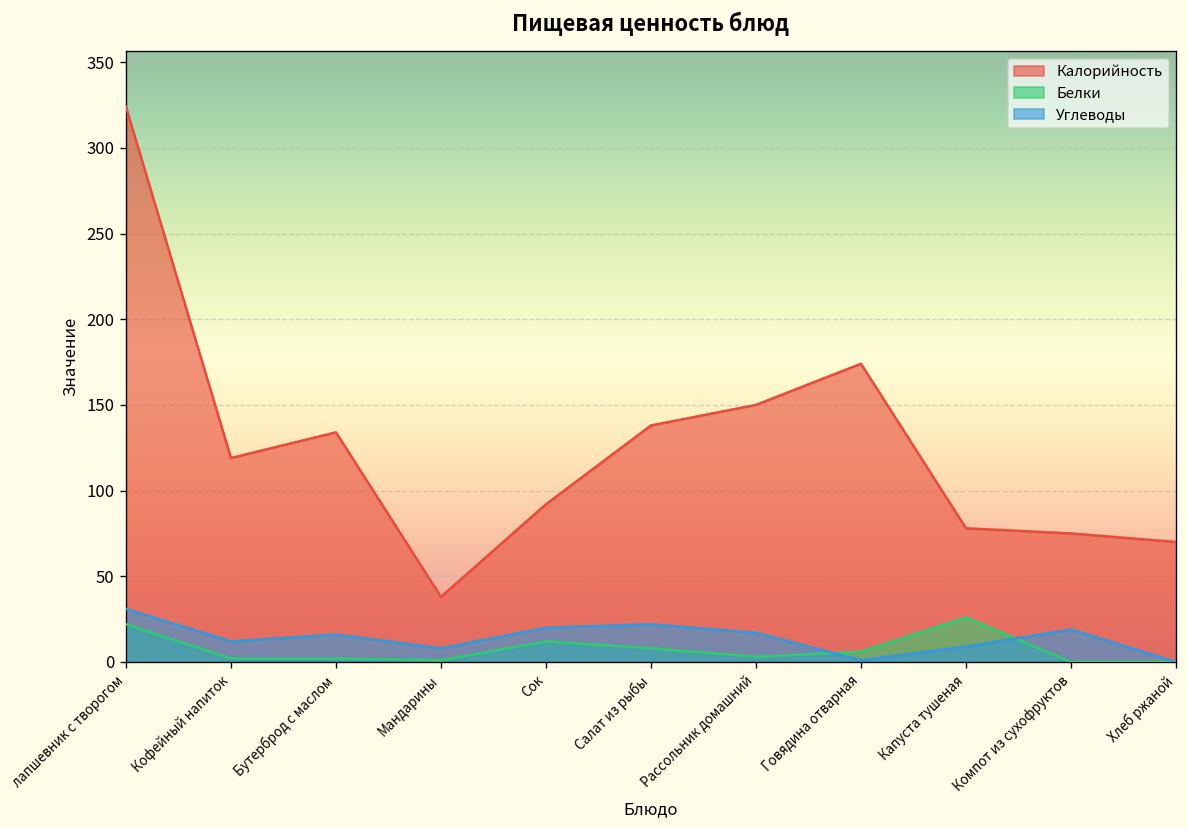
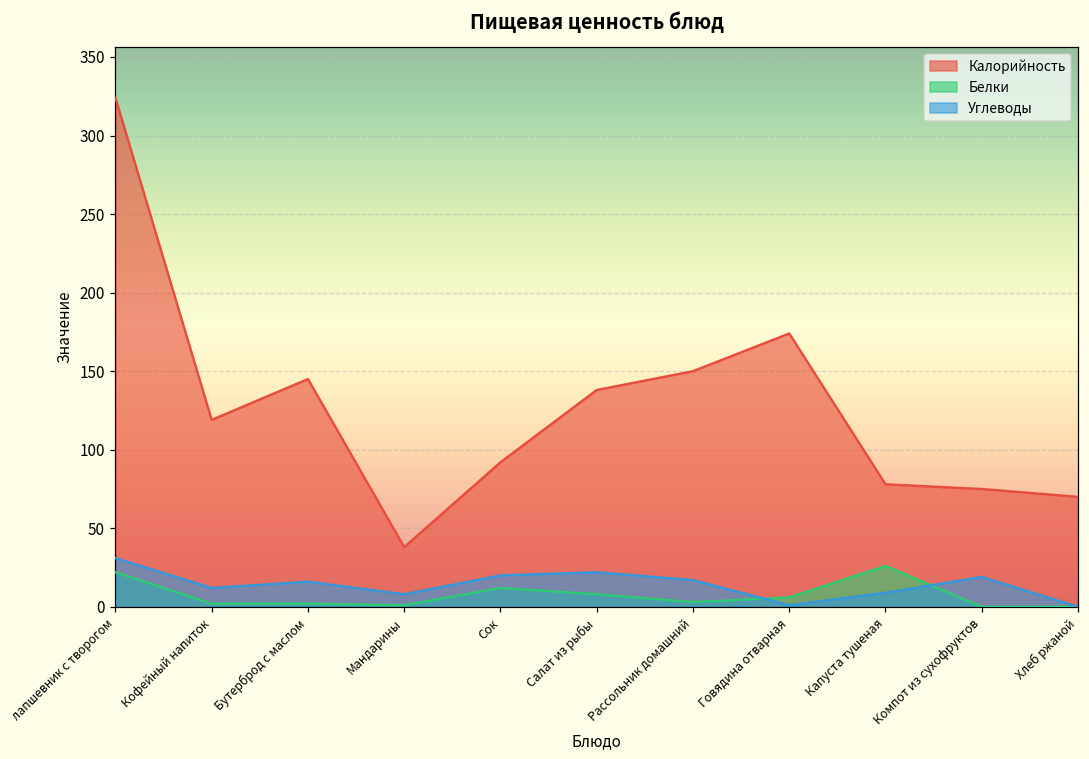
  {
    "Калорийность": {
      "лапшевник с творогом": 324,
      "Кофейный напиток": 119,
-     "Бутерброд с маслом": 134,
+     "Бутерброд с маслом": 145,
      "Мандарины": 38,
      "Сок": 92,
      "Салат из рыбы": 138,
      "Рассольник домашний": 150,
      "Говядина отварная": 174,
      "Капуста тушеная": 78,
      "Компот из сухофруктов": 75,
      "Хлеб ржаной": 70
    },
    "Белки": {
      "лапшевник с творогом": 22,
      "Кофейный напиток": 2,
      "Бутерброд с маслом": 2,
      "Мандарины": 1,
      "Сок": 12,
      "Салат из рыбы": 8,
      "Рассольник домашний": 3,
      "Говядина отварная": 6,
      "Капуста тушеная": 26,
      "Компот из сухофруктов": 0
    },
    "Углеводы": {
      "лапшевник с творогом": 31,
      "Кофейный напиток": 12,
      "Бутерброд с маслом": 16,
      "Мандарины": 8,
      "Сок": 20,
      "Салат из рыбы": 22,
      "Рассольник домашний": 17,
      "Говядина отварная": 1,
      "Капуста тушеная": 9,
      "Компот из сухофруктов": 19
    }
  }
